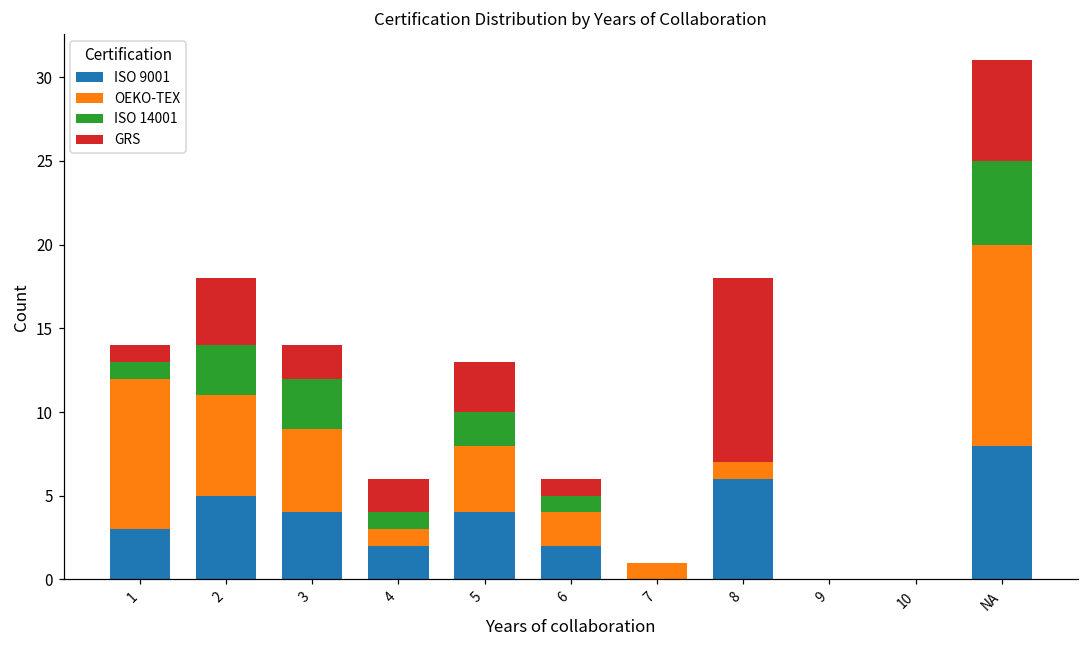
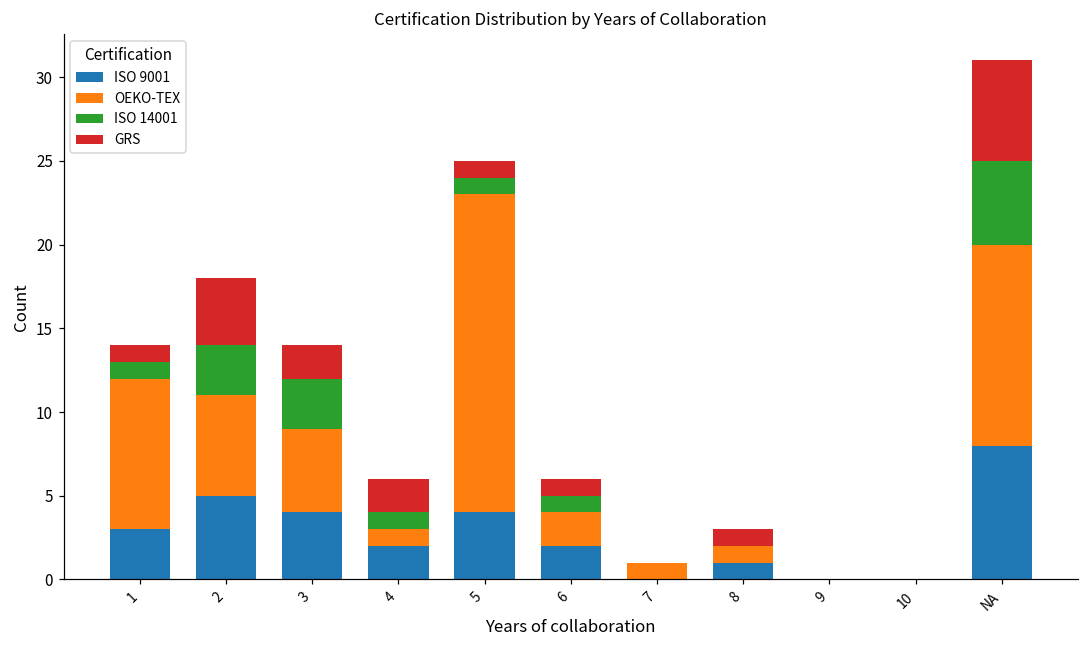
  {
    "ISO 9001": {
      "1": 3,
      "2": 5,
      "3": 4,
      "4": 2,
      "5": 4,
      "6": 2,
      "7": 0,
-     "8": 6,
+     "8": 1,
      "9": 0,
      "10": 0,
      "NA": 8
    },
    "OEKO-TEX": {
      "1": 9,
      "2": 6,
      "3": 5,
      "4": 1,
-     "5": 4,
+     "5": 19,
      "6": 2,
      "7": 1,
      "8": 1,
      "9": 0,
      "10": 0,
      "NA": 12
    },
    "ISO 14001": {
      "1": 1,
      "2": 3,
      "3": 3,
      "4": 1,
-     "5": 2,
+     "5": 1,
      "6": 1,
      "7": 0,
      "8": 0,
      "9": 0,
      "10": 0,
      "NA": 5
    },
    "GRS": {
      "1": 1,
      "2": 4,
      "3": 2,
      "4": 2,
-     "5": 3,
+     "5": 1,
      "6": 1,
      "7": 0,
-     "8": 11,
+     "8": 1,
      "9": 0,
      "10": 0,
      "NA": 6
    }
  }
